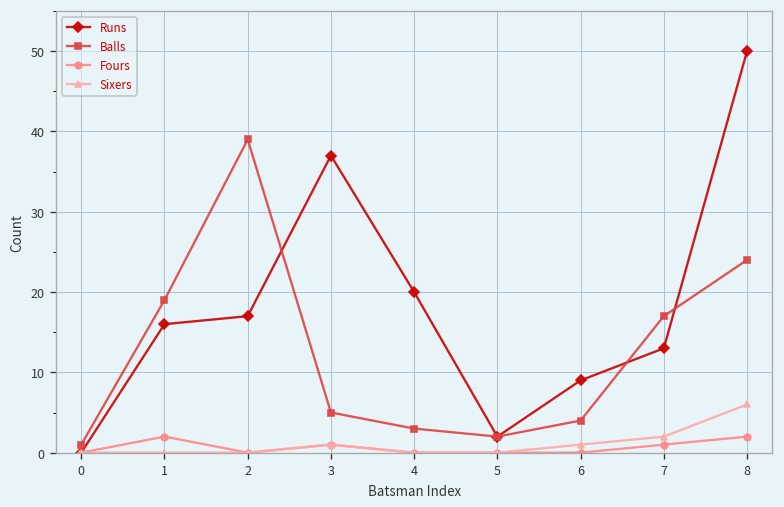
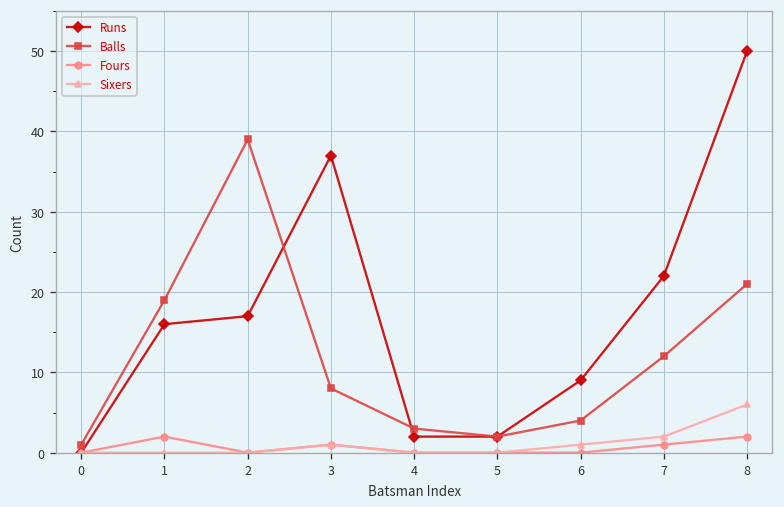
  {
    "Runs": {
      "1": 16,
      "2": 17,
      "3": 37,
-     "4": 20,
+     "4": 2,
      "6": 9,
-     "7": 13,
+     "7": 22,
      "8": 50
    },
    "Balls": {
      "0": 1,
      "1": 19,
      "2": 39,
-     "3": 5,
+     "3": 8,
      "4": 3,
      "6": 4,
-     "7": 17,
-     "8": 24
+     "7": 12,
+     "8": 21
    }
  }
